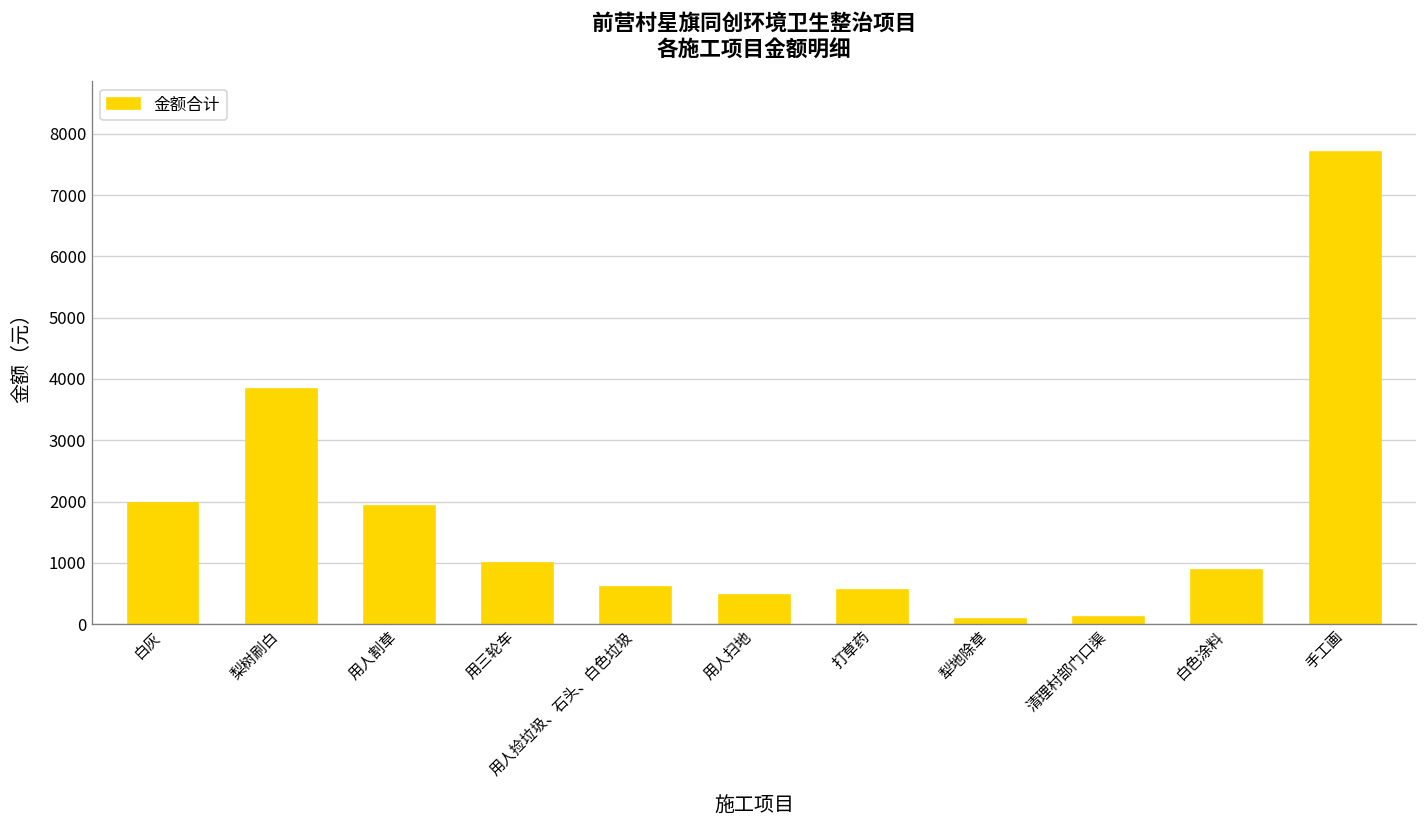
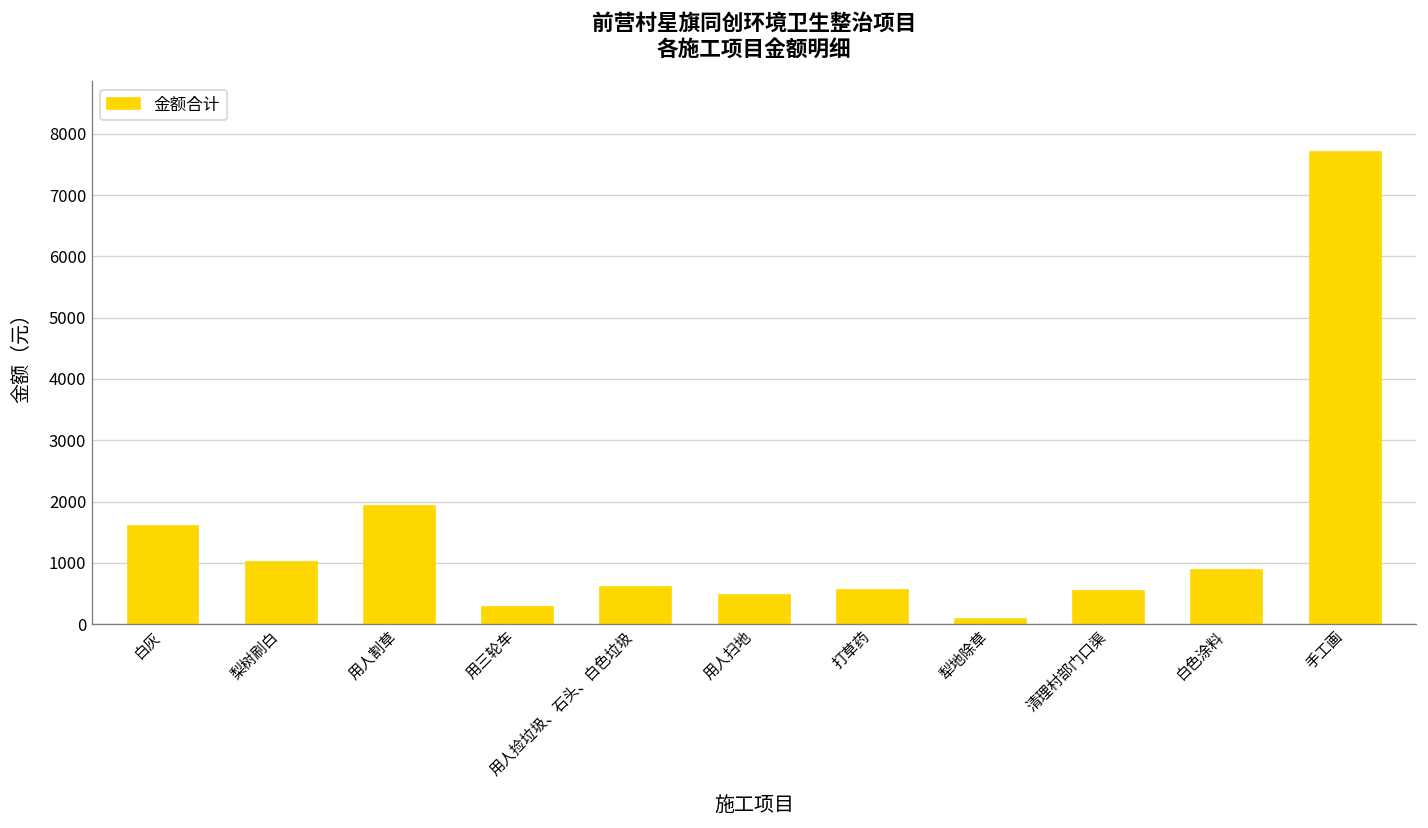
  {
-   "白灰": 2000,
-   "梨树刷白": 3800,
+   "白灰": 1600,
+   "梨树刷白": 1000,
    "用人割草": 1900,
-   "用三轮车": 1000,
+   "用三轮车": 300,
    "用人捡垃圾、石头、白色垃圾": 600,
    "用人扫地": 500,
    "打草药": 600,
    "犁地除草": 100,
-   "清理村部门口渠": 100,
+   "清理村部门口渠": 500,
    "白色涂料": 900,
    "手工画": 7700
  }
